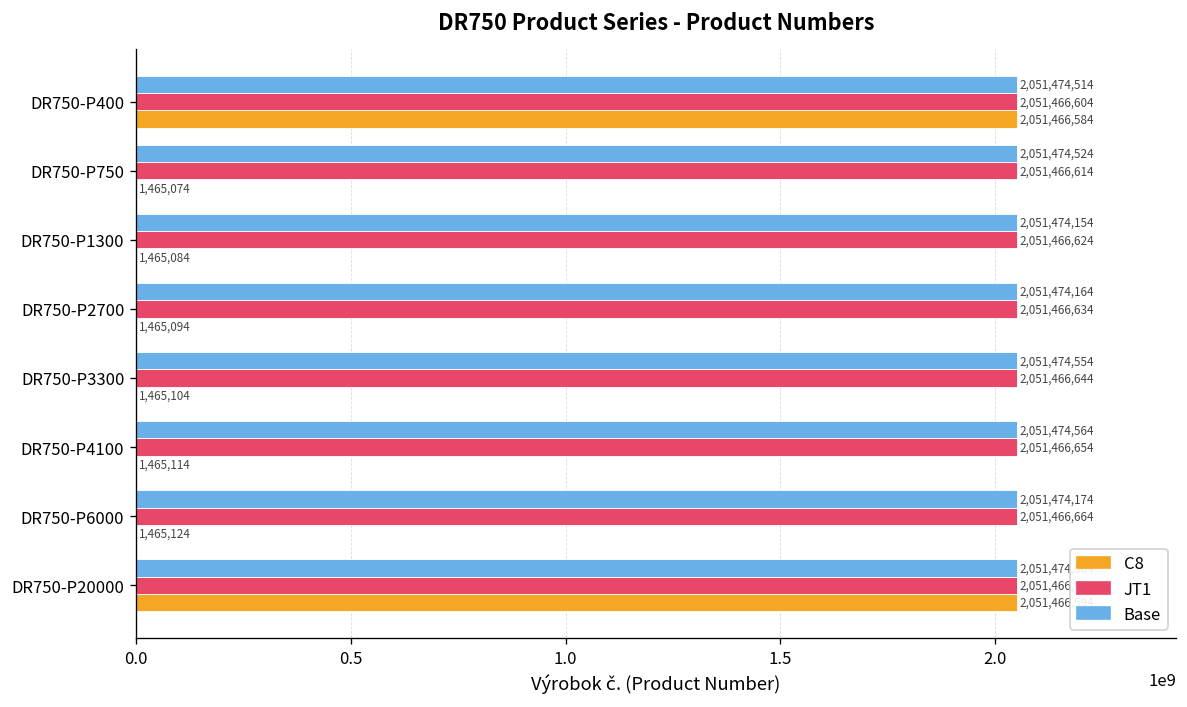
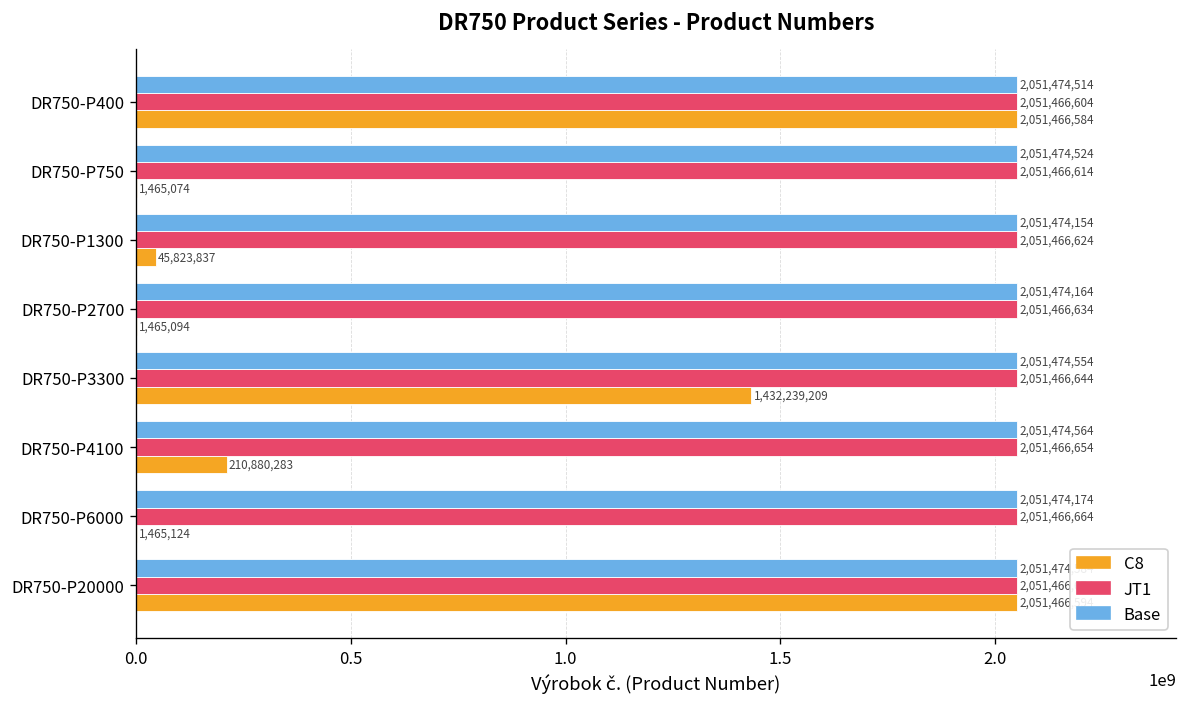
  {
    "C8": {
      "DR750-P400": "2,051,466,584",
      "DR750-P750": "1,465,074",
-     "DR750-P1300": "1,465,084",
+     "DR750-P1300": "45,823,837",
      "DR750-P2700": "1,465,094",
-     "DR750-P3300": "1,465,104",
-     "DR750-P4100": "1,465,114",
+     "DR750-P3300": "1,432,239,209",
+     "DR750-P4100": "210,880,283",
      "DR750-P6000": "1,465,124"
    },
    "JT1": {
      "DR750-P400": "2,051,466,604",
      "DR750-P750": "2,051,466,614",
      "DR750-P1300": "2,051,466,624",
      "DR750-P2700": "2,051,466,634",
      "DR750-P3300": "2,051,466,644",
      "DR750-P4100": "2,051,466,654",
      "DR750-P6000": "2,051,466,664"
    },
    "Base": {
      "DR750-P400": "2,051,474,514",
      "DR750-P750": "2,051,474,524",
      "DR750-P1300": "2,051,474,154",
      "DR750-P2700": "2,051,474,164",
      "DR750-P3300": "2,051,474,554",
      "DR750-P4100": "2,051,474,564",
      "DR750-P6000": "2,051,474,174"
    }
  }
